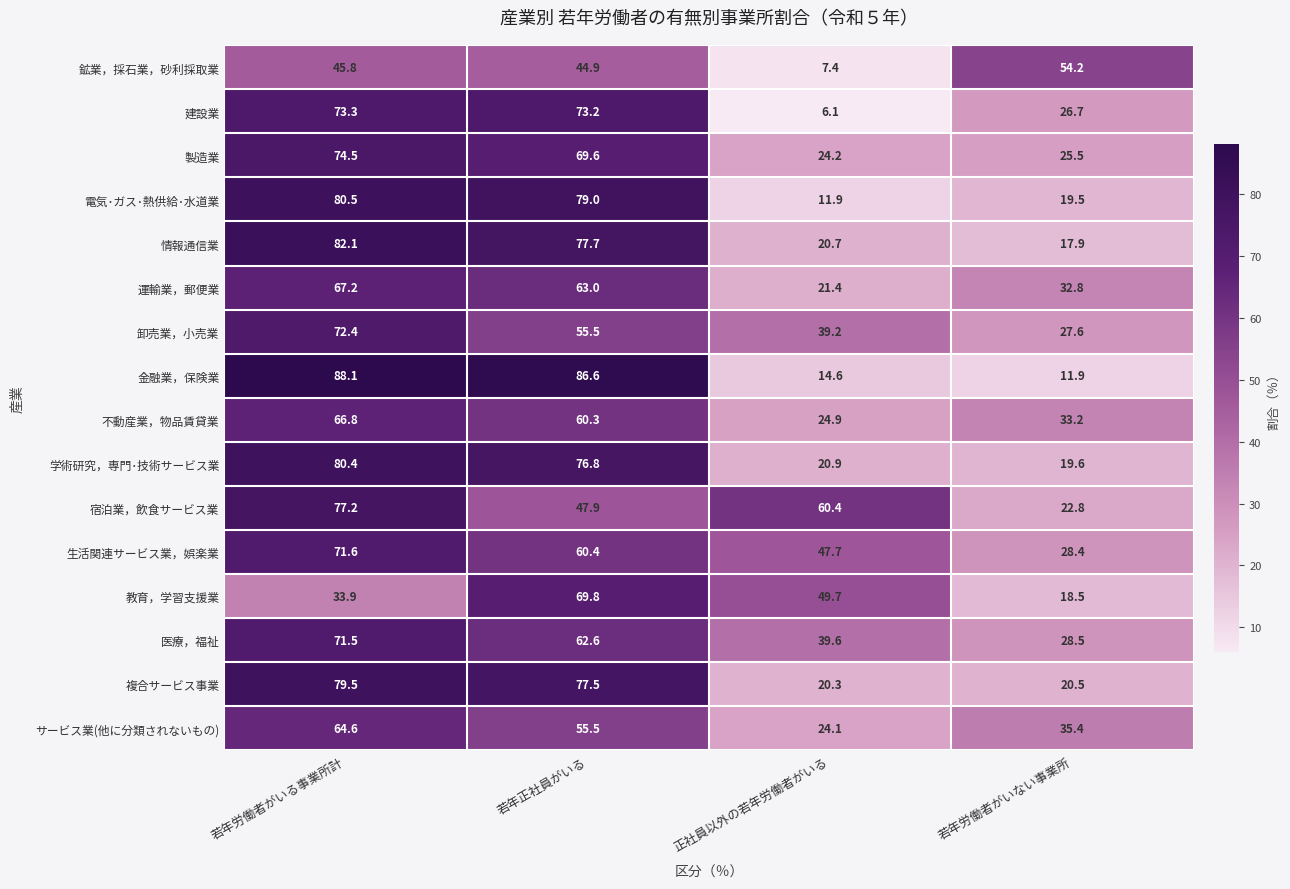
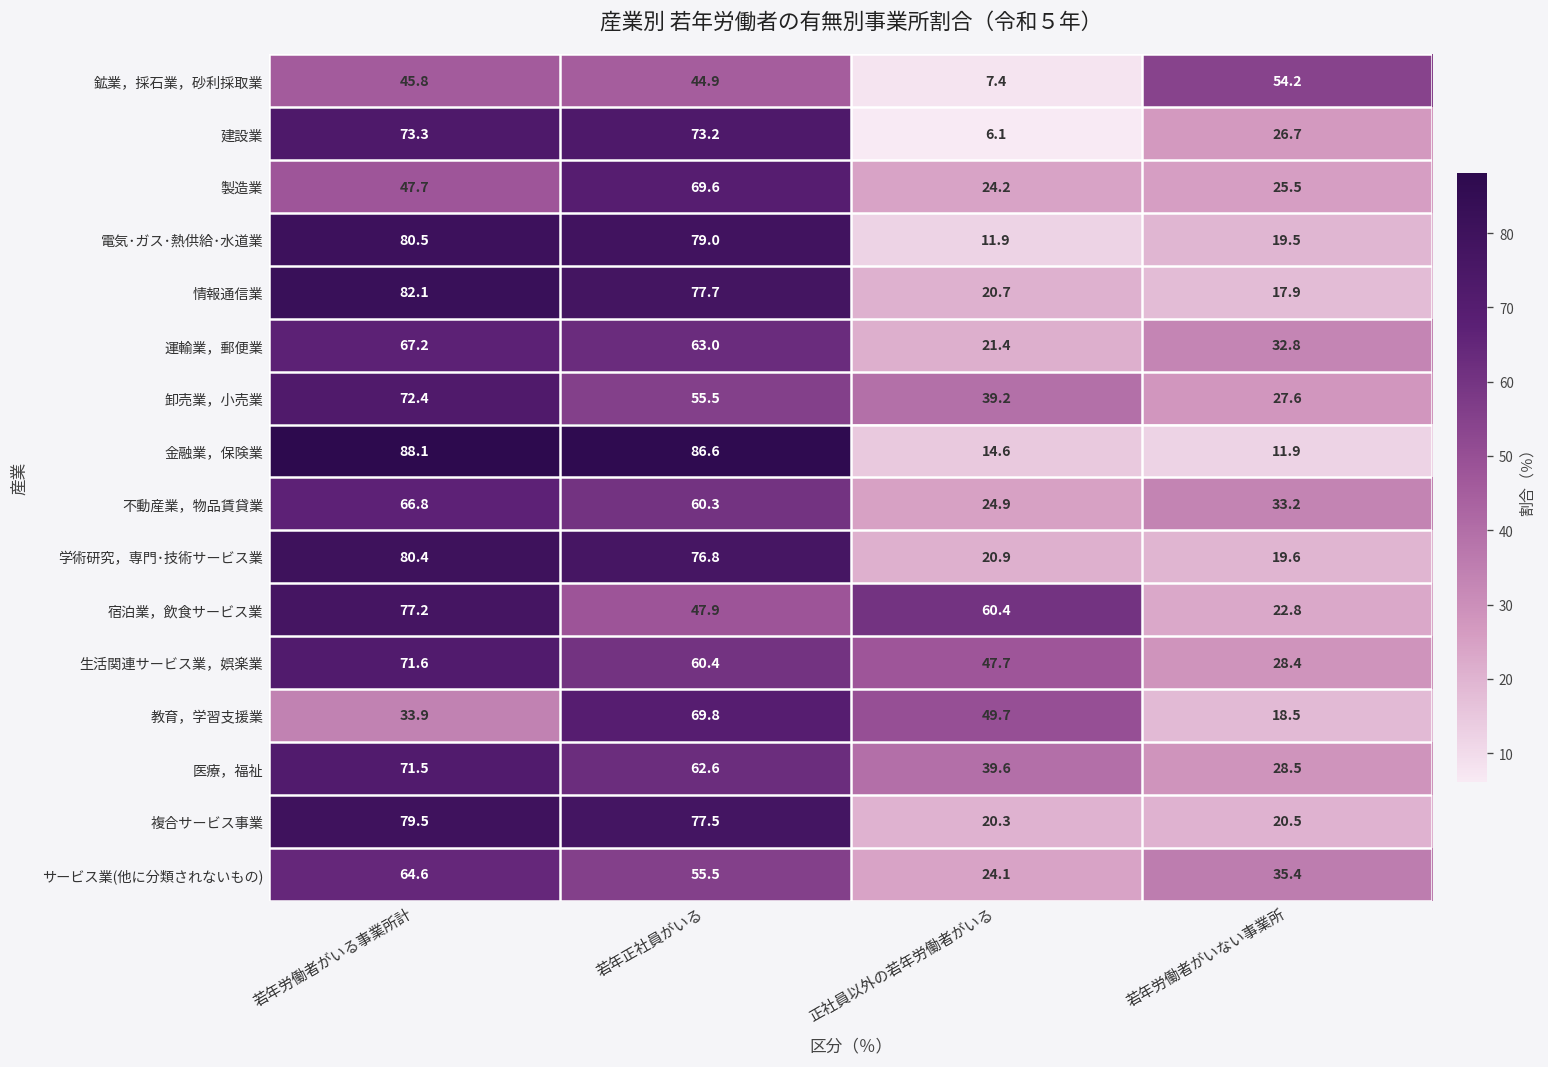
  {
    "鉱業，採石業，砂利採取業": {
      "若年労働者がいる事業所計": 45.8,
      "若年正社員がいる": 44.9,
      "正社員以外の若年労働者がいる": 7.4,
      "若年労働者がいない事業所": 54.2
    },
    "建設業": {
      "若年労働者がいる事業所計": 73.3,
      "若年正社員がいる": 73.2,
      "正社員以外の若年労働者がいる": 6.1,
      "若年労働者がいない事業所": 26.7
    },
    "製造業": {
-     "若年労働者がいる事業所計": 74.5,
+     "若年労働者がいる事業所計": 47.7,
      "若年正社員がいる": 69.6,
      "正社員以外の若年労働者がいる": 24.2,
      "若年労働者がいない事業所": 25.5
    },
    "電気･ガス･熱供給･水道業": {
      "若年労働者がいる事業所計": 80.5,
      "若年正社員がいる": 79.0,
      "正社員以外の若年労働者がいる": 11.9,
      "若年労働者がいない事業所": 19.5
    },
    "情報通信業": {
      "若年労働者がいる事業所計": 82.1,
      "若年正社員がいる": 77.7,
      "正社員以外の若年労働者がいる": 20.7,
      "若年労働者がいない事業所": 17.9
    },
    "運輸業，郵便業": {
      "若年労働者がいる事業所計": 67.2,
      "若年正社員がいる": 63.0,
      "正社員以外の若年労働者がいる": 21.4,
      "若年労働者がいない事業所": 32.8
    },
    "卸売業，小売業": {
      "若年労働者がいる事業所計": 72.4,
      "若年正社員がいる": 55.5,
      "正社員以外の若年労働者がいる": 39.2,
      "若年労働者がいない事業所": 27.6
    },
    "金融業，保険業": {
      "若年労働者がいる事業所計": 88.1,
      "若年正社員がいる": 86.6,
      "正社員以外の若年労働者がいる": 14.6,
      "若年労働者がいない事業所": 11.9
    },
    "不動産業，物品賃貸業": {
      "若年労働者がいる事業所計": 66.8,
      "若年正社員がいる": 60.3,
      "正社員以外の若年労働者がいる": 24.9,
      "若年労働者がいない事業所": 33.2
    },
    "学術研究，専門･技術サービス業": {
      "若年労働者がいる事業所計": 80.4,
      "若年正社員がいる": 76.8,
      "正社員以外の若年労働者がいる": 20.9,
      "若年労働者がいない事業所": 19.6
    },
    "宿泊業，飲食サービス業": {
      "若年労働者がいる事業所計": 77.2,
      "若年正社員がいる": 47.9,
      "正社員以外の若年労働者がいる": 60.4,
      "若年労働者がいない事業所": 22.8
    },
    "生活関連サービス業，娯楽業": {
      "若年労働者がいる事業所計": 71.6,
      "若年正社員がいる": 60.4,
      "正社員以外の若年労働者がいる": 47.7,
      "若年労働者がいない事業所": 28.4
    },
    "教育，学習支援業": {
      "若年労働者がいる事業所計": 33.9,
      "若年正社員がいる": 69.8,
      "正社員以外の若年労働者がいる": 49.7,
      "若年労働者がいない事業所": 18.5
    },
    "医療，福祉": {
      "若年労働者がいる事業所計": 71.5,
      "若年正社員がいる": 62.6,
      "正社員以外の若年労働者がいる": 39.6,
      "若年労働者がいない事業所": 28.5
    },
    "複合サービス事業": {
      "若年労働者がいる事業所計": 79.5,
      "若年正社員がいる": 77.5,
      "正社員以外の若年労働者がいる": 20.3,
      "若年労働者がいない事業所": 20.5
    },
    "サービス業(他に分類されないもの)": {
      "若年労働者がいる事業所計": 64.6,
      "若年正社員がいる": 55.5,
      "正社員以外の若年労働者がいる": 24.1,
      "若年労働者がいない事業所": 35.4
    }
  }
